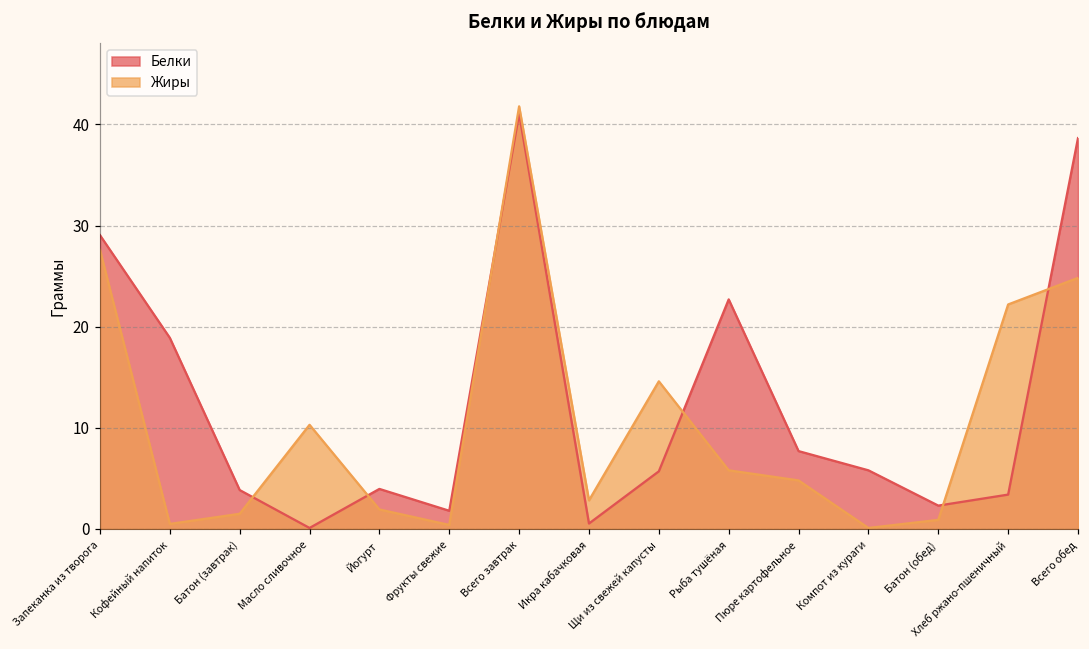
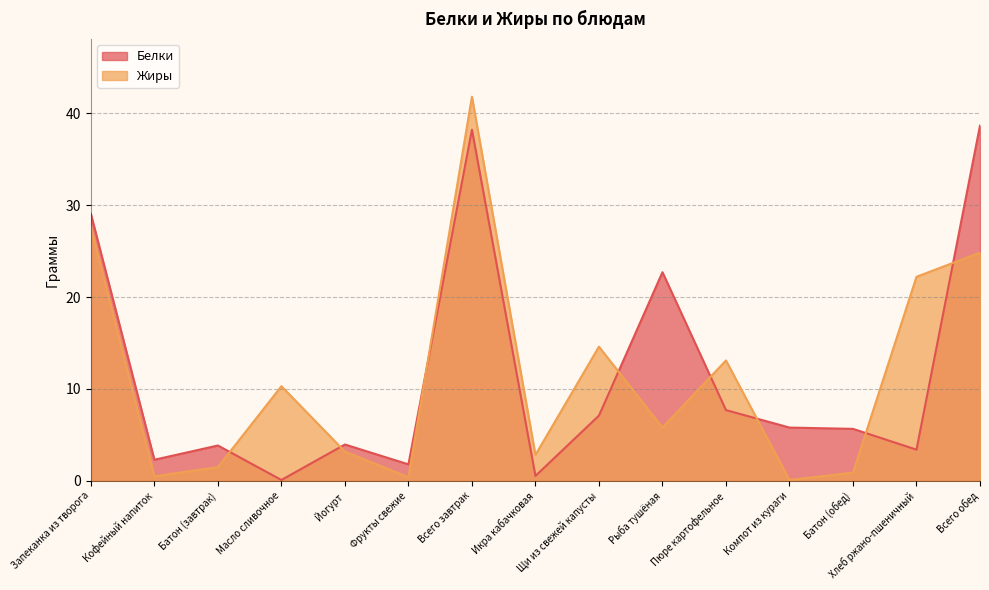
  {
    "Белки": {
      "Запеканка из творога": 29,
-     "Кофейный напиток": 19,
+     "Кофейный напиток": 2,
      "Батон (завтрак)": 4,
      "Масло сливочное": 0,
      "Йогурт": 4,
      "Фрукты свежие": 2,
-     "Всего завтрак": 41,
+     "Всего завтрак": 38,
      "Икра кабачковая": 1,
-     "Щи из свежей капусты": 6,
+     "Щи из свежей капусты": 7,
      "Рыба тушёная": 23,
      "Пюре картофельное": 8,
      "Компот из кураги": 6,
-     "Батон (обед)": 2,
+     "Батон (обед)": 6,
      "Хлеб ржано-пшеничный": 3,
      "Всего обед": 39
    },
    "Жиры": {
      "Запеканка из творога": 28,
      "Кофейный напиток": 1,
      "Батон (завтрак)": 2,
      "Масло сливочное": 10,
-     "Йогурт": 2,
+     "Йогурт": 3,
      "Фрукты свежие": 0,
      "Всего завтрак": 42,
      "Икра кабачковая": 3,
      "Щи из свежей капусты": 15,
      "Рыба тушёная": 6,
-     "Пюре картофельное": 5,
+     "Пюре картофельное": 13,
      "Компот из кураги": 0,
      "Батон (обед)": 1,
      "Хлеб ржано-пшеничный": 22,
      "Всего обед": 25
    }
  }
